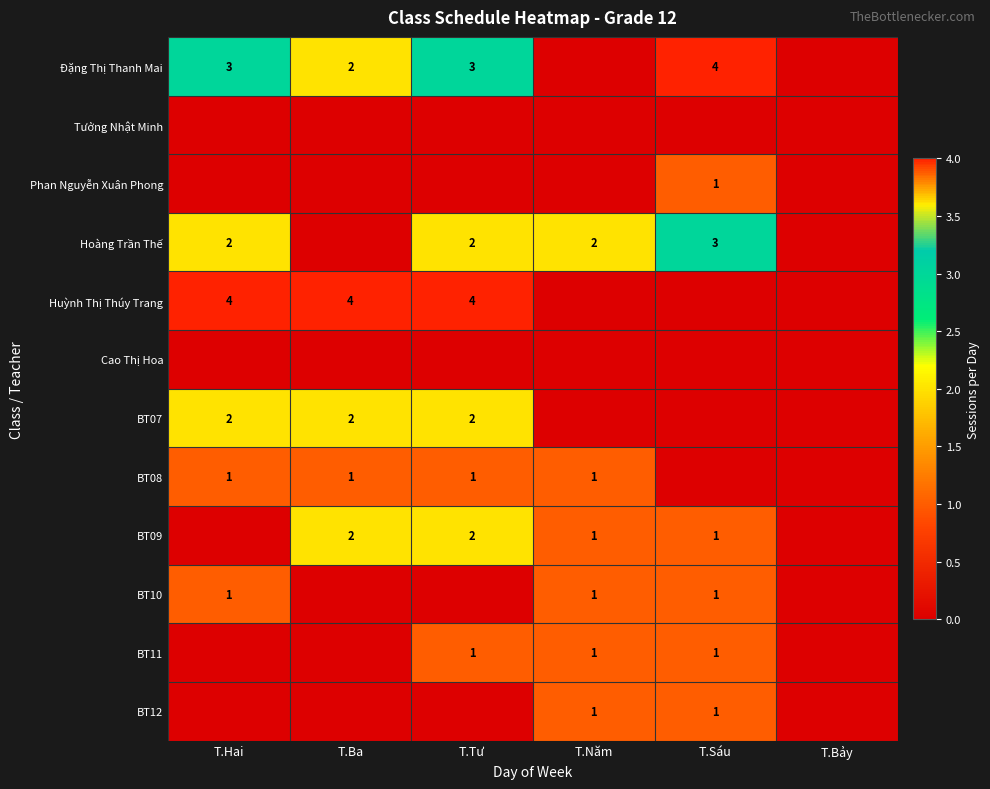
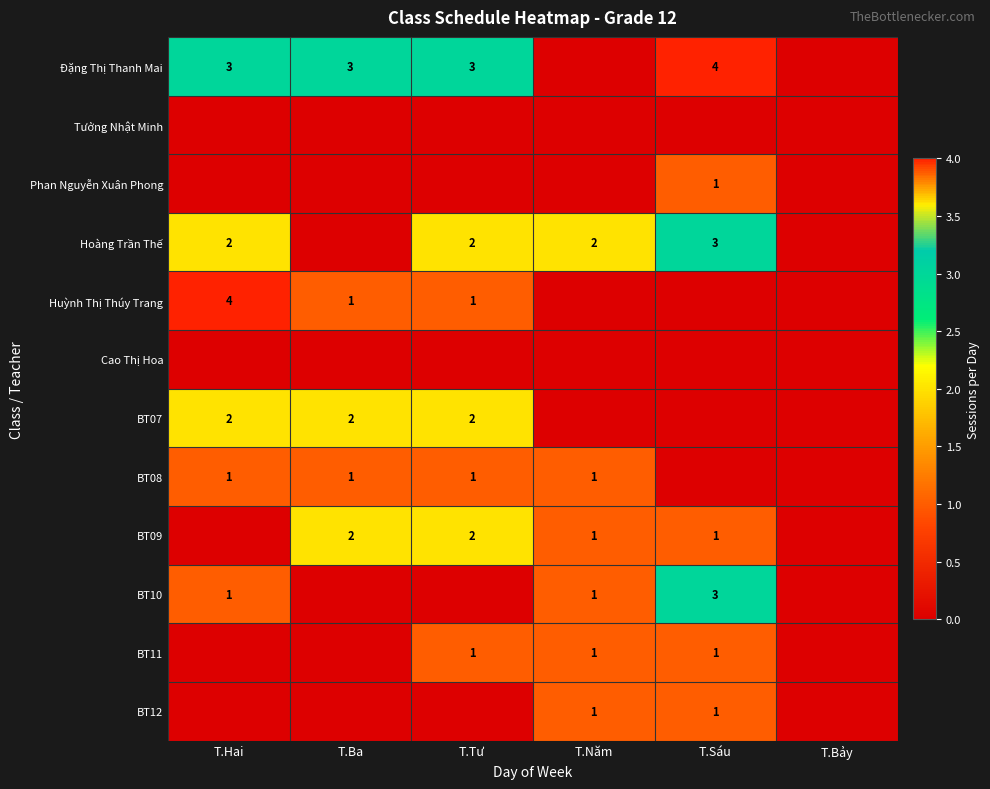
  {
    "Đặng Thị Thanh Mai": {
      "T.Hai": 3,
-     "T.Ba": 2,
+     "T.Ba": 3,
      "T.Tư": 3,
      "T.Sáu": 4
    },
    "Phan Nguyễn Xuân Phong": {
      "T.Sáu": 1
    },
    "Hoàng Trần Thế": {
      "T.Hai": 2,
      "T.Tư": 2,
      "T.Năm": 2,
      "T.Sáu": 3
    },
    "Huỳnh Thị Thúy Trang": {
      "T.Hai": 4,
-     "T.Ba": 4,
-     "T.Tư": 4
+     "T.Ba": 1,
+     "T.Tư": 1
    },
    "BT07": {
      "T.Hai": 2,
      "T.Ba": 2,
      "T.Tư": 2
    },
    "BT08": {
      "T.Hai": 1,
      "T.Ba": 1,
      "T.Tư": 1,
      "T.Năm": 1
    },
    "BT09": {
      "T.Ba": 2,
      "T.Tư": 2,
      "T.Năm": 1,
      "T.Sáu": 1
    },
    "BT10": {
      "T.Hai": 1,
      "T.Năm": 1,
-     "T.Sáu": 1
+     "T.Sáu": 3
    },
    "BT11": {
      "T.Tư": 1,
      "T.Năm": 1,
      "T.Sáu": 1
    },
    "BT12": {
      "T.Năm": 1,
      "T.Sáu": 1
    }
  }
